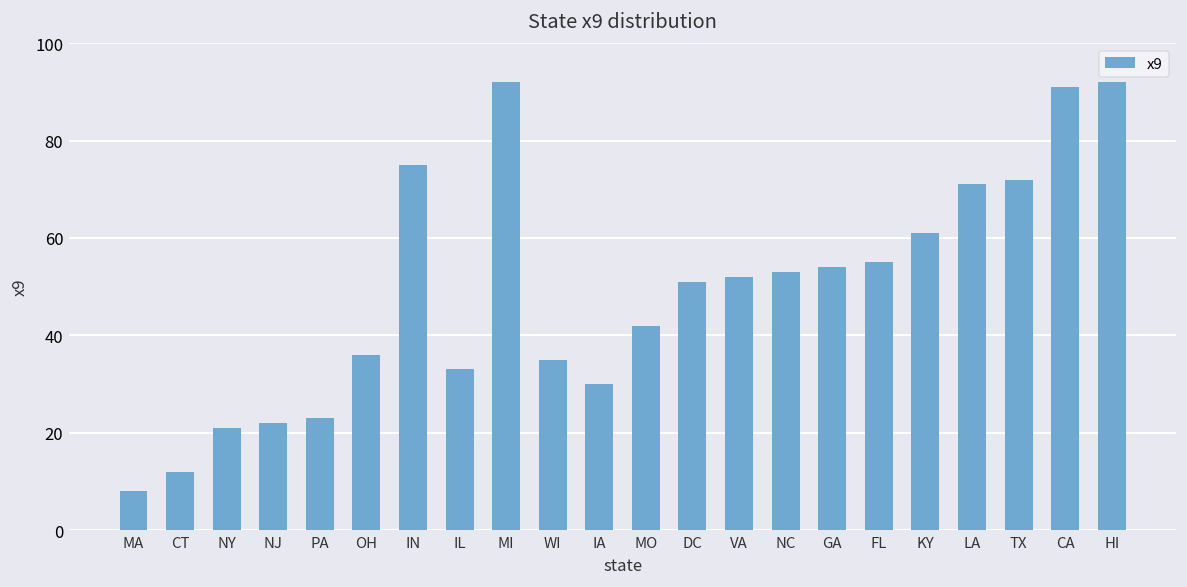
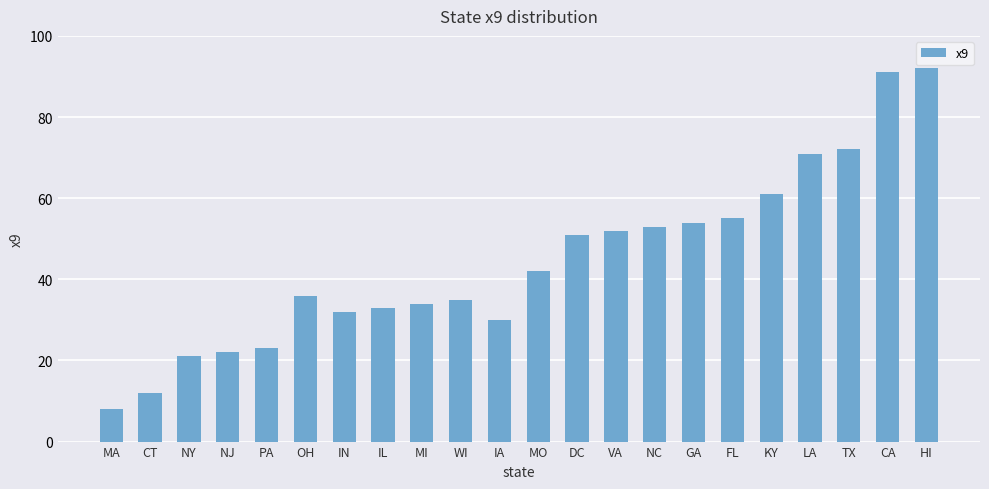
  {
    "MA": 8,
    "CT": 12,
    "NY": 21,
    "NJ": 22,
    "PA": 23,
    "OH": 36,
-   "IN": 75,
+   "IN": 32,
    "IL": 33,
-   "MI": 92,
+   "MI": 34,
    "WI": 35,
    "IA": 30,
    "MO": 42,
    "DC": 51,
    "VA": 52,
    "NC": 53,
    "GA": 54,
    "FL": 55,
    "KY": 61,
    "LA": 71,
    "TX": 72,
    "CA": 91,
    "HI": 92
  }
